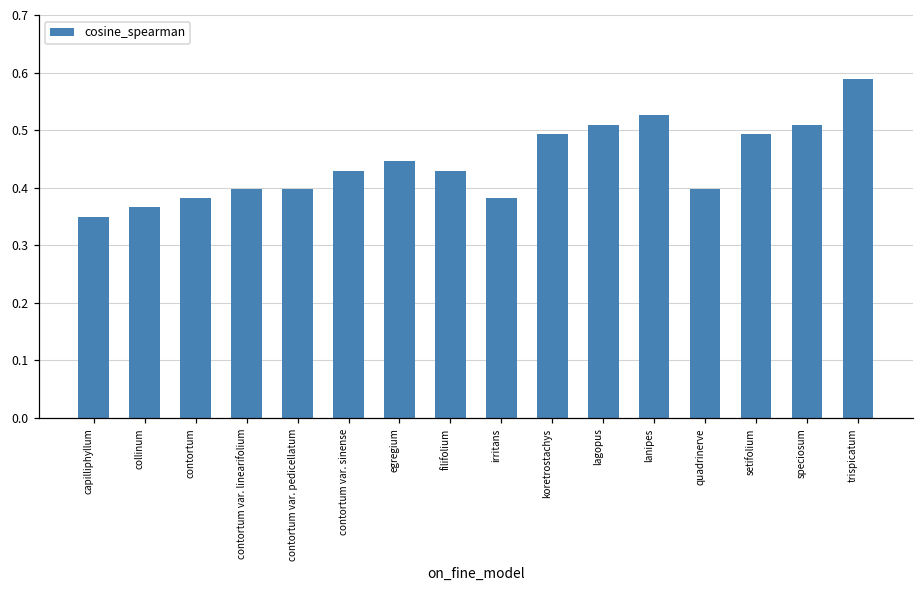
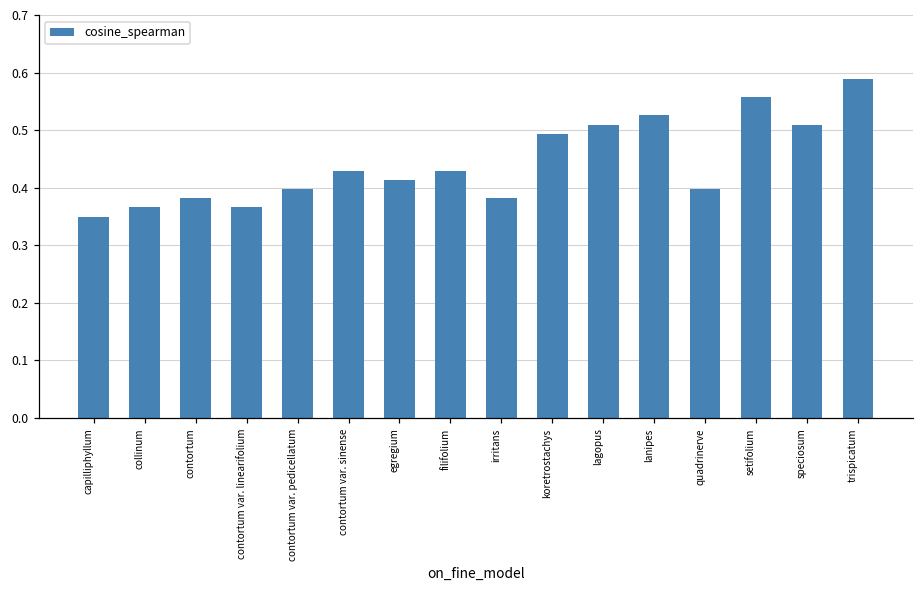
  {
    "capilliphyllum": 0.35,
    "collinum": 0.37,
    "contortum": 0.38,
-   "contortum var. linearifolium": 0.40,
+   "contortum var. linearifolium": 0.37,
    "contortum var. pedicellatum": 0.40,
    "contortum var. sinense": 0.43,
-   "egregium": 0.45,
+   "egregium": 0.41,
    "filifolium": 0.43,
    "irritans": 0.38,
    "koretrostachys": 0.49,
    "lagopus": 0.51,
    "lanipes": 0.53,
    "quadrinerve": 0.40,
-   "setifolium": 0.49,
+   "setifolium": 0.56,
    "speciosum": 0.51,
    "trispicatum": 0.59
  }
